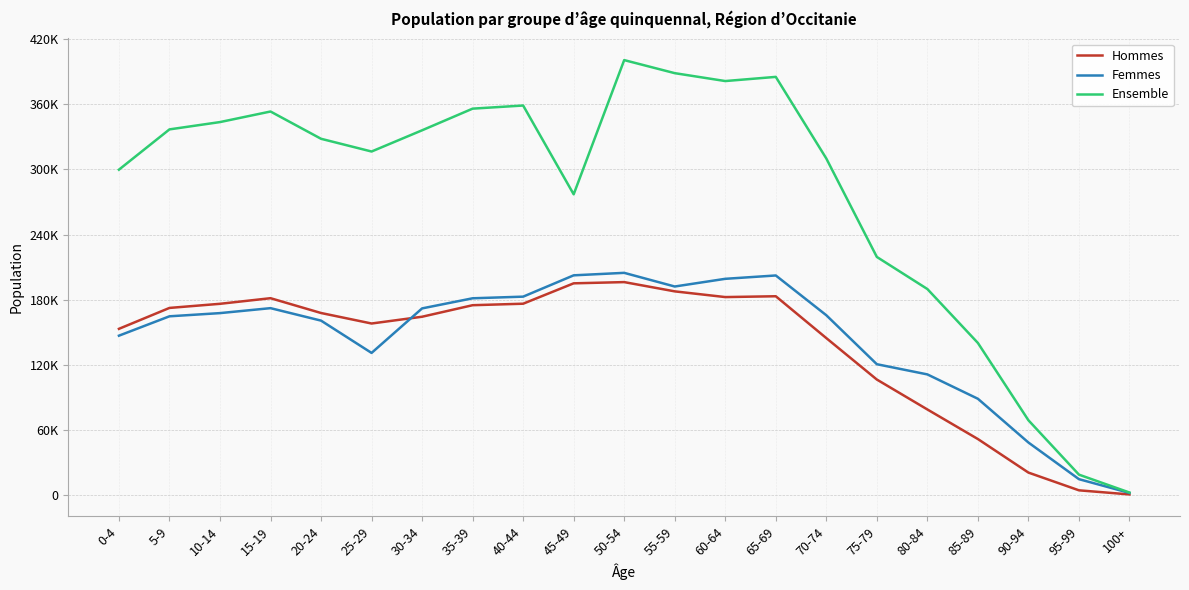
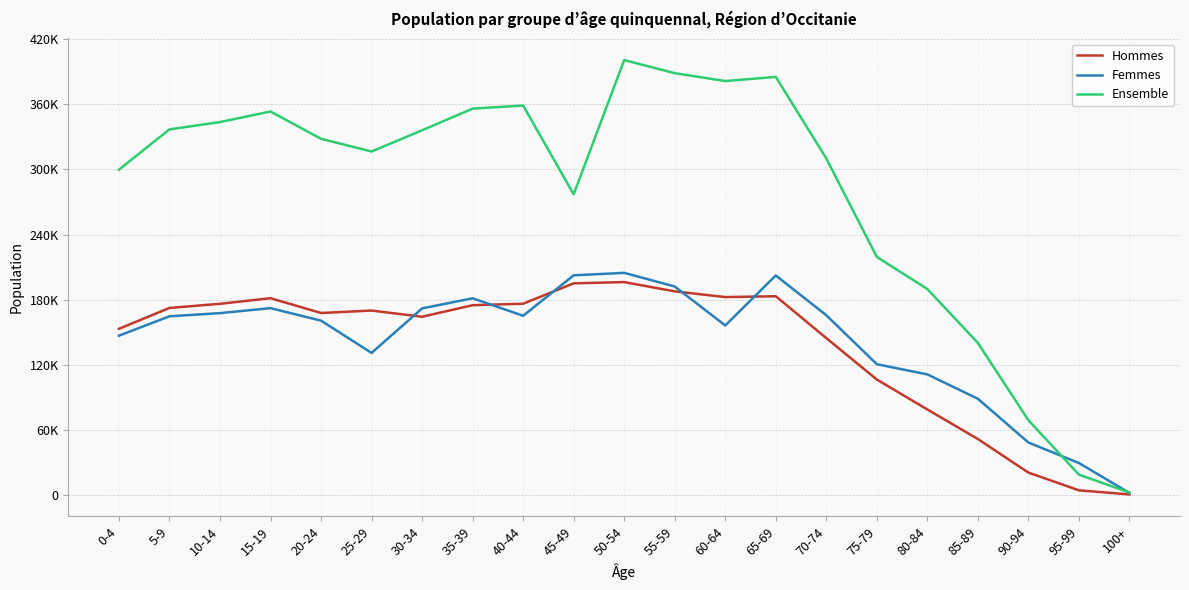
  {
    "Hommes": {
      "0-4": 153000,
      "5-9": 172000,
      "10-14": 176000,
      "15-19": 181000,
      "20-24": 168000,
-     "25-29": 158000,
+     "25-29": 170000,
      "30-34": 164000,
      "35-39": 175000,
      "40-44": 176000,
      "45-49": 195000,
      "50-54": 196000,
      "55-59": 188000,
      "60-64": 182000,
      "65-69": 183000,
      "70-74": 145000,
      "75-79": 106000,
      "80-84": 79000,
      "85-89": 51000,
      "90-94": 21000,
      "95-99": 4000
    },
    "Femmes": {
      "0-4": 147000,
      "5-9": 165000,
      "10-14": 168000,
      "15-19": 172000,
      "20-24": 161000,
      "25-29": 131000,
      "30-34": 172000,
      "35-39": 181000,
-     "40-44": 183000,
+     "40-44": 165000,
      "45-49": 202000,
      "50-54": 205000,
      "55-59": 192000,
-     "60-64": 199000,
+     "60-64": 156000,
      "65-69": 202000,
      "70-74": 166000,
      "75-79": 120000,
      "80-84": 111000,
      "85-89": 89000,
      "90-94": 48000,
-     "95-99": 14000
+     "95-99": 29000
    },
    "Ensemble": {
      "0-4": 300000,
      "5-9": 337000,
      "10-14": 344000,
      "15-19": 353000,
      "20-24": 328000,
      "25-29": 317000,
      "30-34": 336000,
      "35-39": 356000,
      "40-44": 359000,
      "45-49": 277000,
      "50-54": 401000,
      "55-59": 389000,
      "60-64": 382000,
      "65-69": 385000,
      "70-74": 310000,
      "75-79": 219000,
      "80-84": 190000,
      "85-89": 140000,
      "90-94": 69000,
      "95-99": 19000
    }
  }
